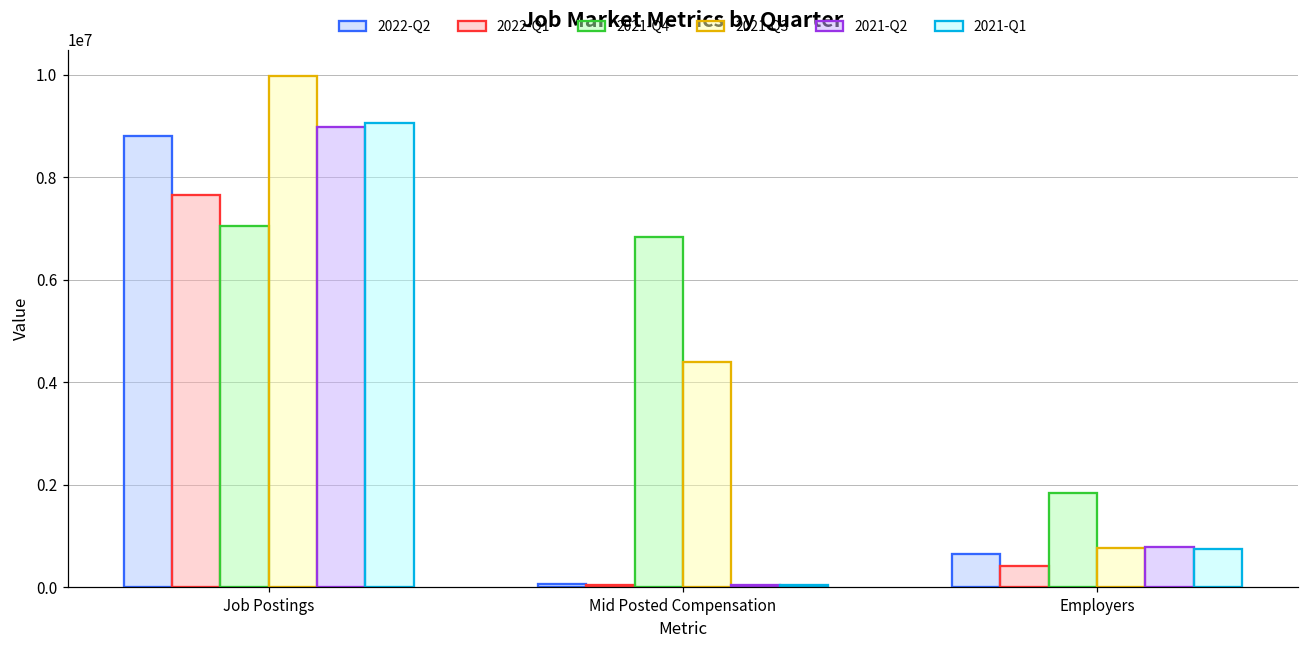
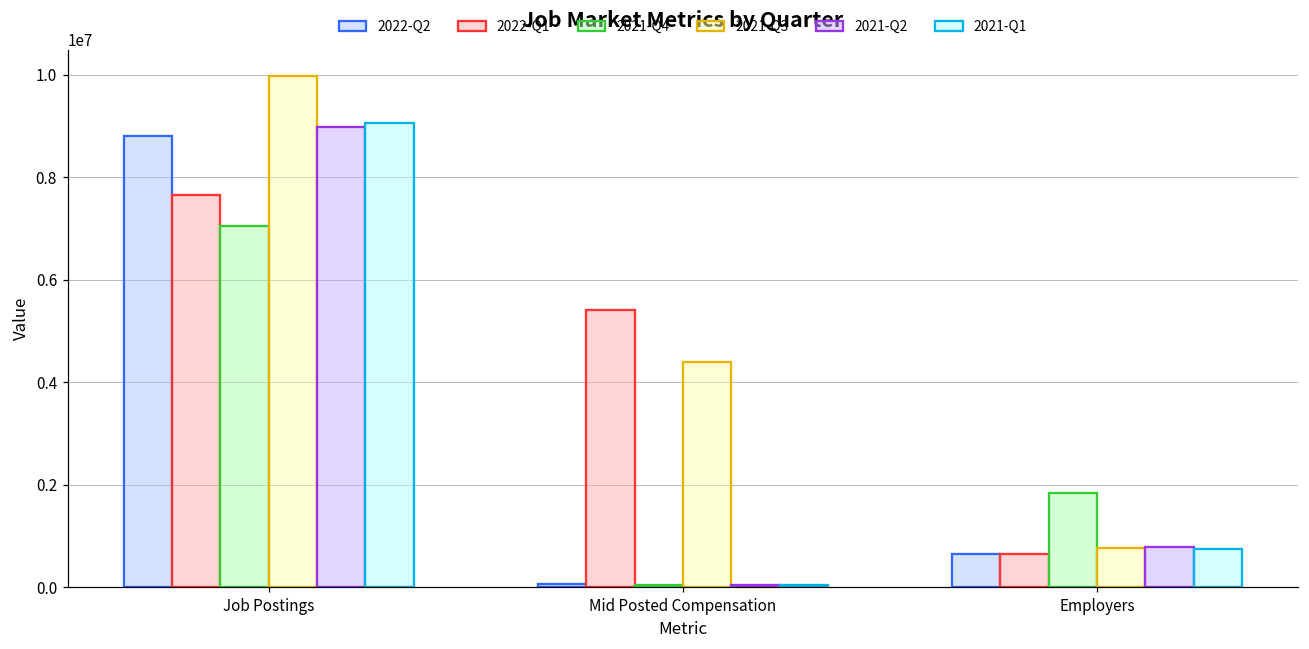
  {
    "2022-Q1": {
      "Job Postings": 7600000,
-     "Mid Posted Compensation": 0,
-     "Employers": 400000
+     "Mid Posted Compensation": 5400000,
+     "Employers": 600000
    },
    "2021-Q4": {
      "Job Postings": 7000000,
-     "Mid Posted Compensation": 6800000,
+     "Mid Posted Compensation": 0,
      "Employers": 1800000
    },
    "2021-Q3": {
      "Job Postings": 10000000,
      "Mid Posted Compensation": 4400000,
      "Employers": 800000
    }
  }
